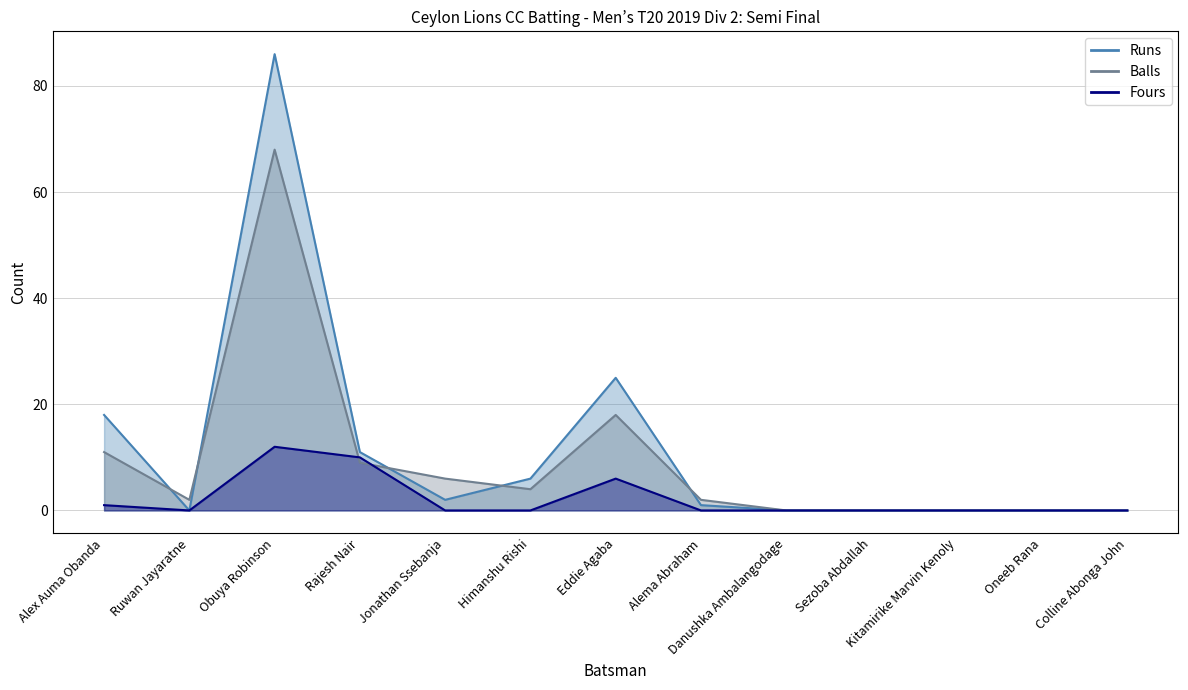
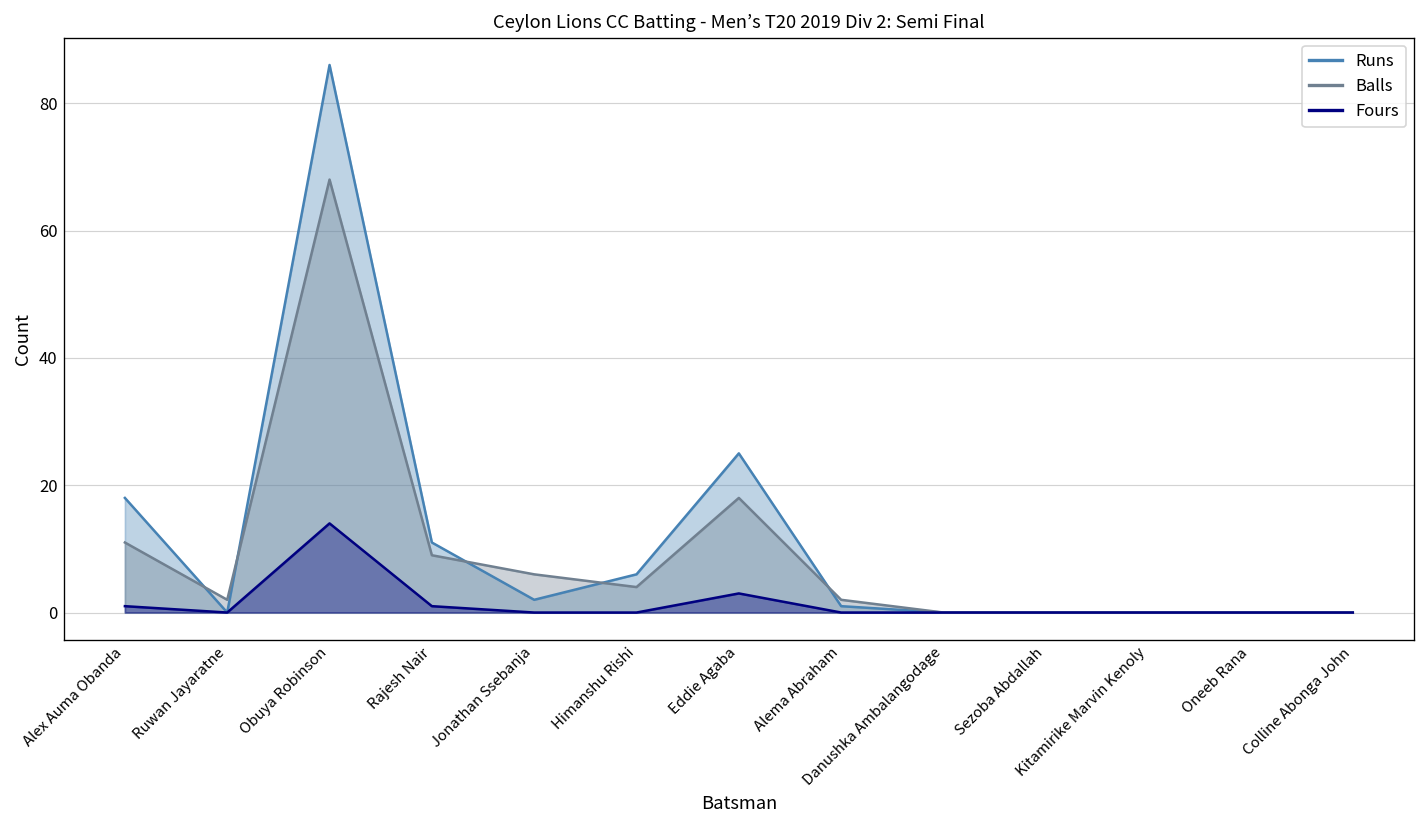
  {
    "Fours": {
      "Alex Auma Obanda": 1,
-     "Obuya Robinson": 12,
-     "Rajesh Nair": 10,
+     "Obuya Robinson": 14,
+     "Rajesh Nair": 1,
      "Jonathan Ssebanja": 0,
      "Himanshu Rishi": 0,
-     "Eddie Agaba": 6,
+     "Eddie Agaba": 3,
      "Alema Abraham": 0
    }
  }
